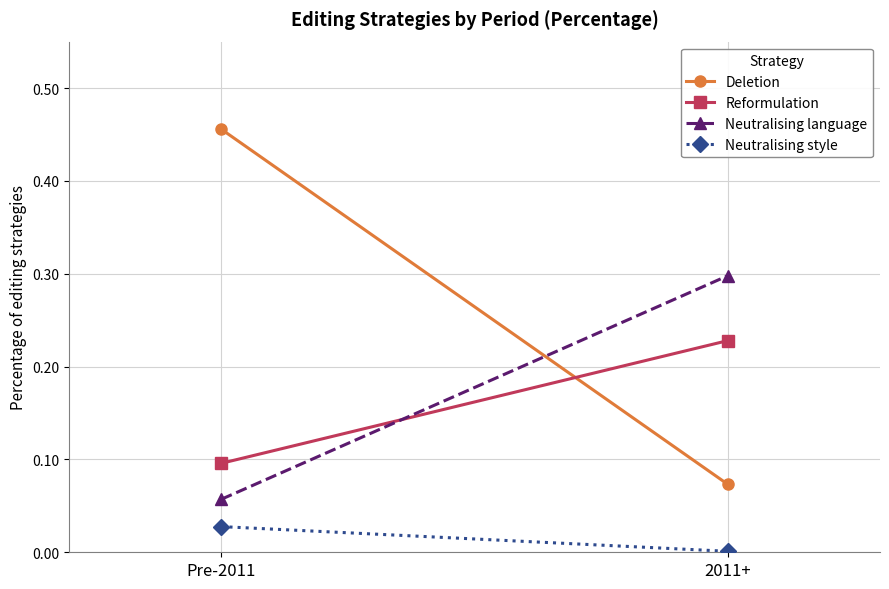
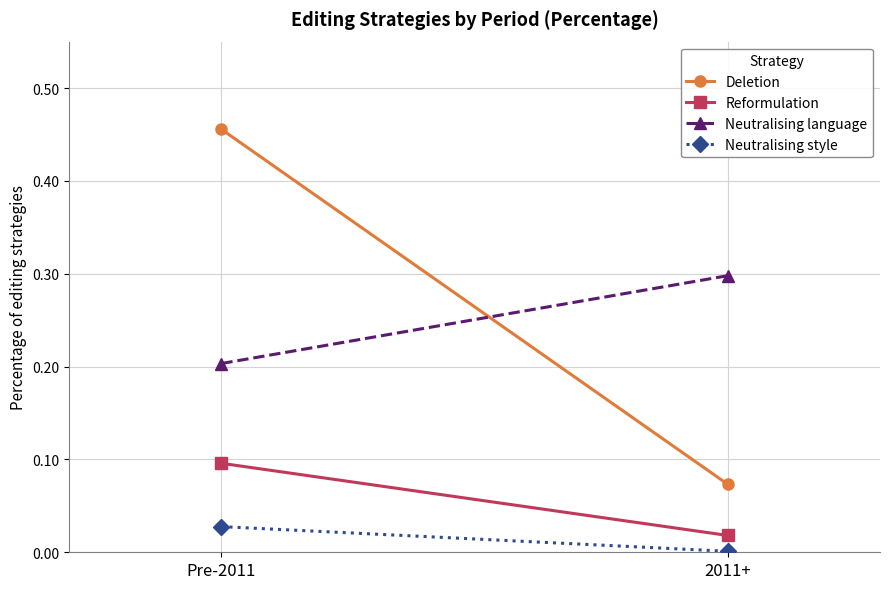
  {
    "Deletion": {
      "Pre-2011": 0.46,
      "2011+": 0.07
    },
    "Reformulation": {
      "Pre-2011": 0.10,
-     "2011+": 0.23
+     "2011+": 0.02
    },
    "Neutralising language": {
-     "Pre-2011": 0.06,
+     "Pre-2011": 0.20,
      "2011+": 0.30
    },
    "Neutralising style": {
      "Pre-2011": 0.03,
      "2011+": 0.00
    }
  }
